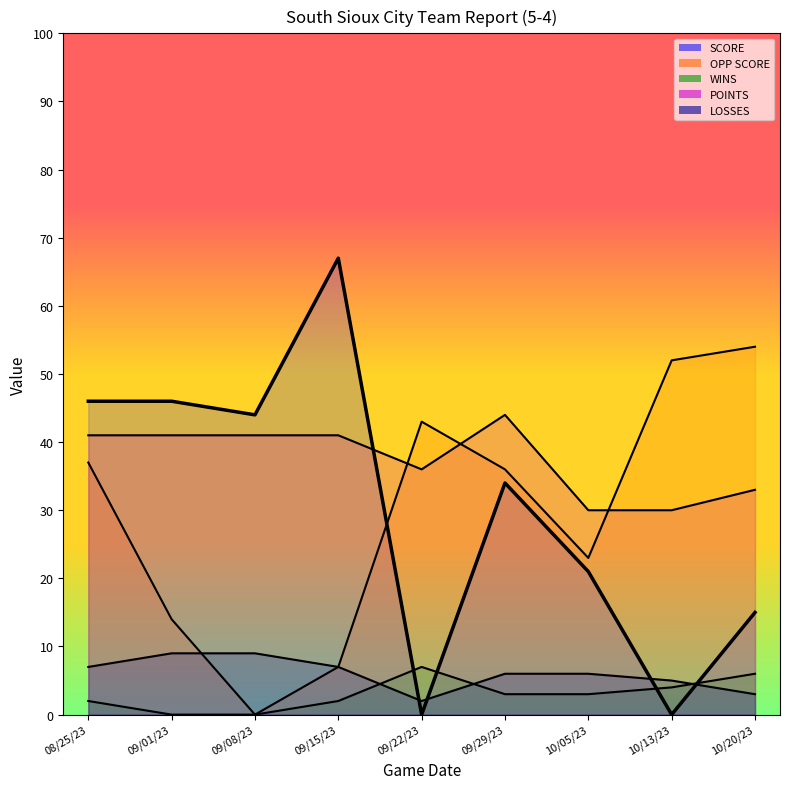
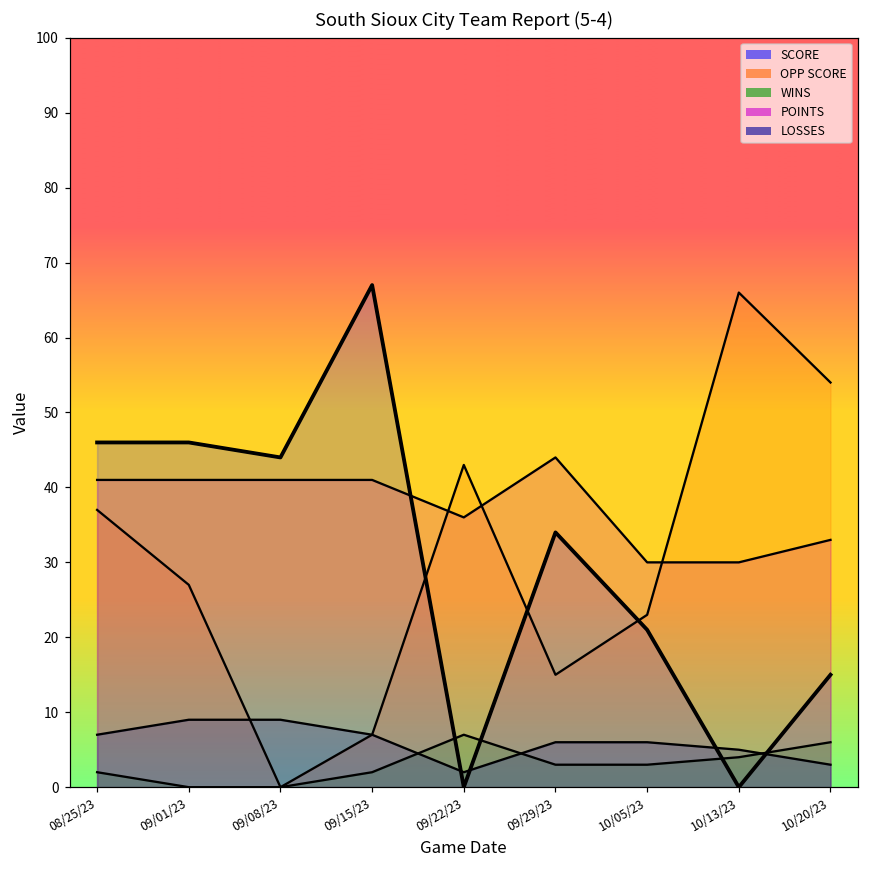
  {
    "OPP SCORE": {
      "08/25/23": 37,
-     "09/01/23": 14,
+     "09/01/23": 27,
      "09/22/23": 43,
-     "09/29/23": 36,
+     "09/29/23": 15,
      "10/05/23": 23,
-     "10/13/23": 52,
+     "10/13/23": 66,
      "10/20/23": 54
    }
  }
